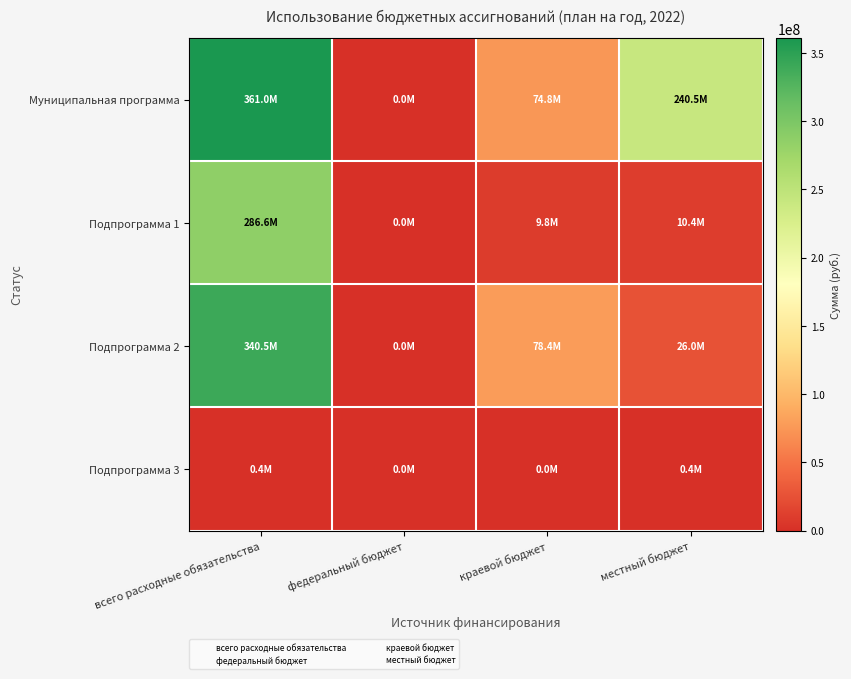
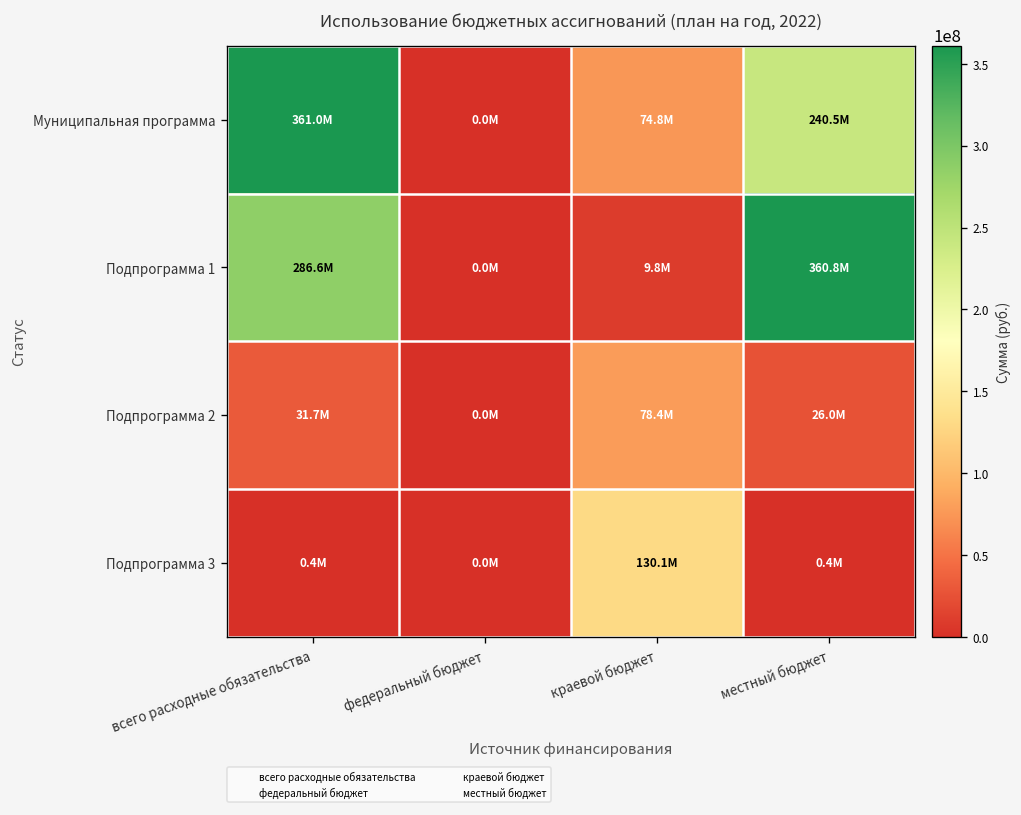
  {
    "Муниципальная программа": {
      "всего расходные обязательства": "361.0M",
      "федеральный бюджет": "0.0M",
      "краевой бюджет": "74.8M",
      "местный бюджет": "240.5M"
    },
    "Подпрограмма 1": {
      "всего расходные обязательства": "286.6M",
      "федеральный бюджет": "0.0M",
      "краевой бюджет": "9.8M",
-     "местный бюджет": "10.4M"
+     "местный бюджет": "360.8M"
    },
    "Подпрограмма 2": {
-     "всего расходные обязательства": "340.5M",
+     "всего расходные обязательства": "31.7M",
      "федеральный бюджет": "0.0M",
      "краевой бюджет": "78.4M",
      "местный бюджет": "26.0M"
    },
    "Подпрограмма 3": {
      "всего расходные обязательства": "0.4M",
      "федеральный бюджет": "0.0M",
-     "краевой бюджет": "0.0M",
+     "краевой бюджет": "130.1M",
      "местный бюджет": "0.4M"
    }
  }
